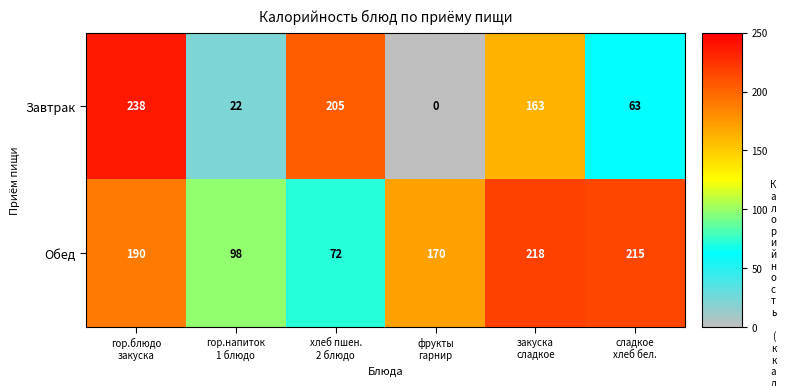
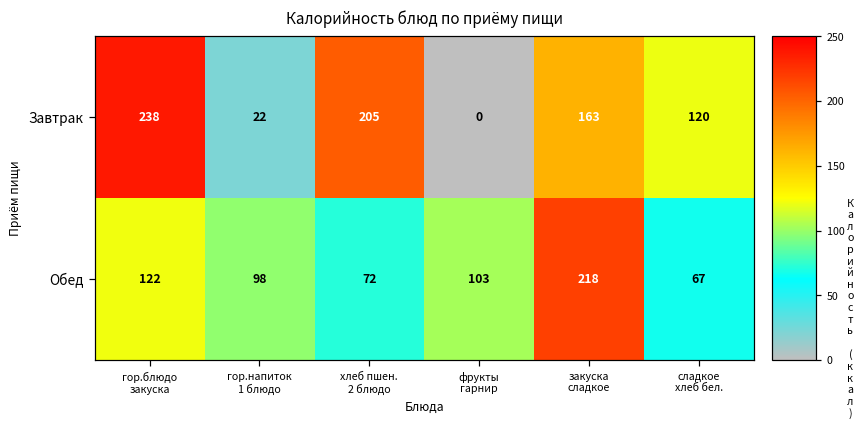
  {
    "Завтрак": {
      "гор.блюдо закуска": 238,
      "гор.напиток 1 блюдо": 22,
      "хлеб пшен. 2 блюдо": 205,
      "фрукты гарнир": 0,
      "закуска сладкое": 163,
-     "сладкое хлеб бел.": 63
+     "сладкое хлеб бел.": 120
    },
    "Обед": {
-     "гор.блюдо закуска": 190,
+     "гор.блюдо закуска": 122,
      "гор.напиток 1 блюдо": 98,
      "хлеб пшен. 2 блюдо": 72,
-     "фрукты гарнир": 170,
+     "фрукты гарнир": 103,
      "закуска сладкое": 218,
-     "сладкое хлеб бел.": 215
+     "сладкое хлеб бел.": 67
    }
  }
